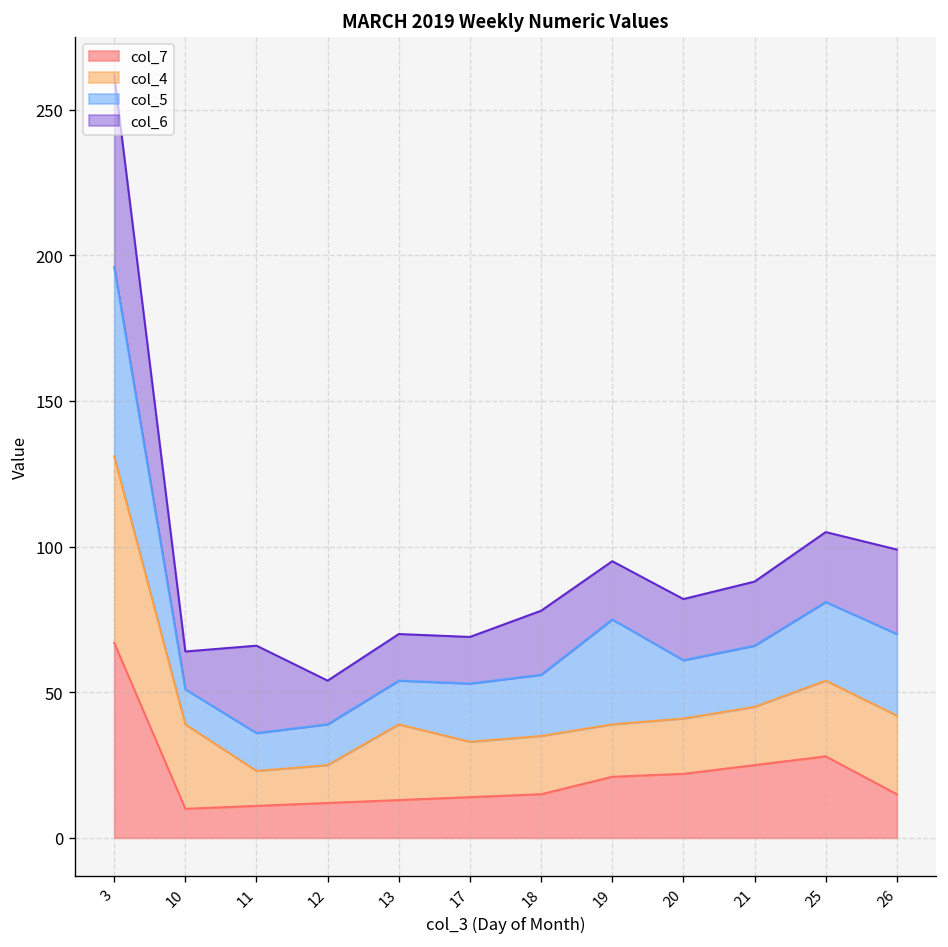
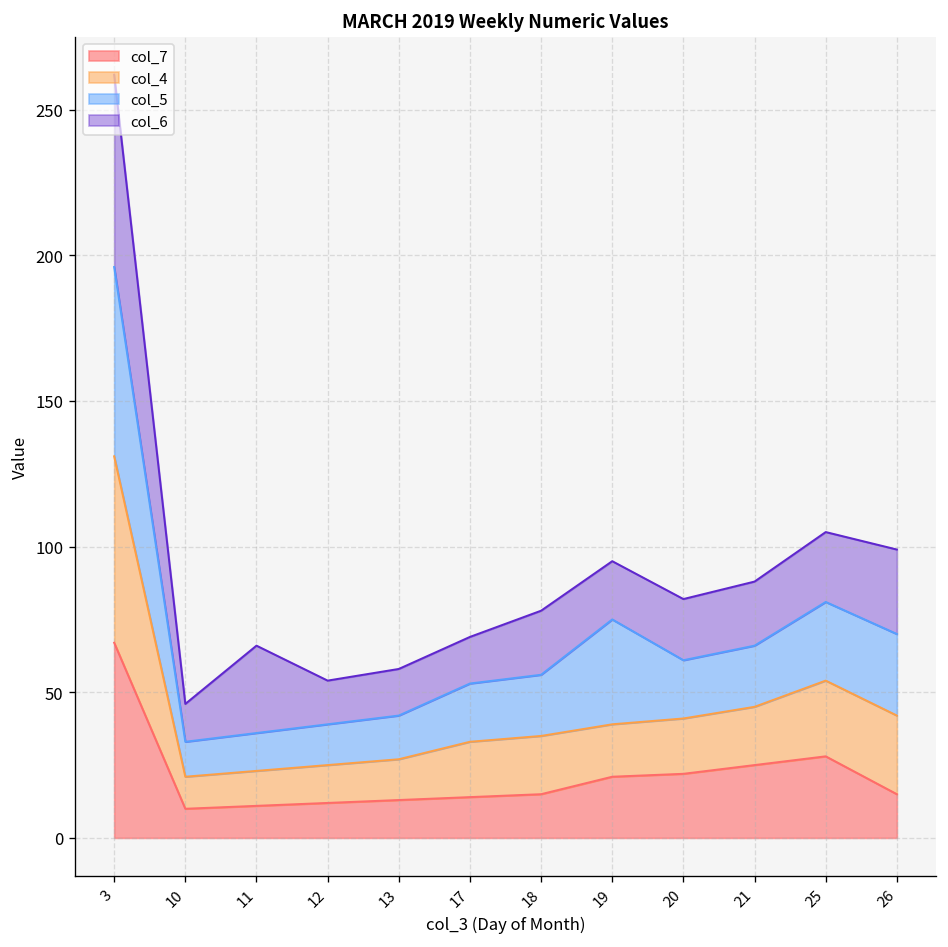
  {
    "col_7": {
      "3": 67,
      "10": 10,
      "11": 11,
      "12": 12,
      "13": 13,
      "17": 14,
      "18": 15,
      "19": 21,
      "20": 22,
      "21": 25,
      "25": 28,
      "26": 15
    },
    "col_4": {
      "3": 64,
-     "10": 29,
+     "10": 11,
      "11": 12,
      "12": 13,
-     "13": 26,
+     "13": 14,
      "17": 19,
      "18": 20,
      "19": 18,
      "20": 19,
      "21": 20,
      "25": 26,
      "26": 27
    },
    "col_5": {
      "3": 65,
      "10": 12,
      "11": 13,
      "12": 14,
      "13": 15,
      "17": 20,
      "18": 21,
      "19": 36,
      "20": 20,
      "21": 21,
      "25": 27,
      "26": 28
    },
    "col_6": {
      "10": 13,
      "11": 30,
      "12": 15,
      "13": 16,
      "17": 16,
      "18": 22,
      "19": 20,
      "20": 21,
      "21": 22,
      "25": 24,
      "26": 29
    }
  }
